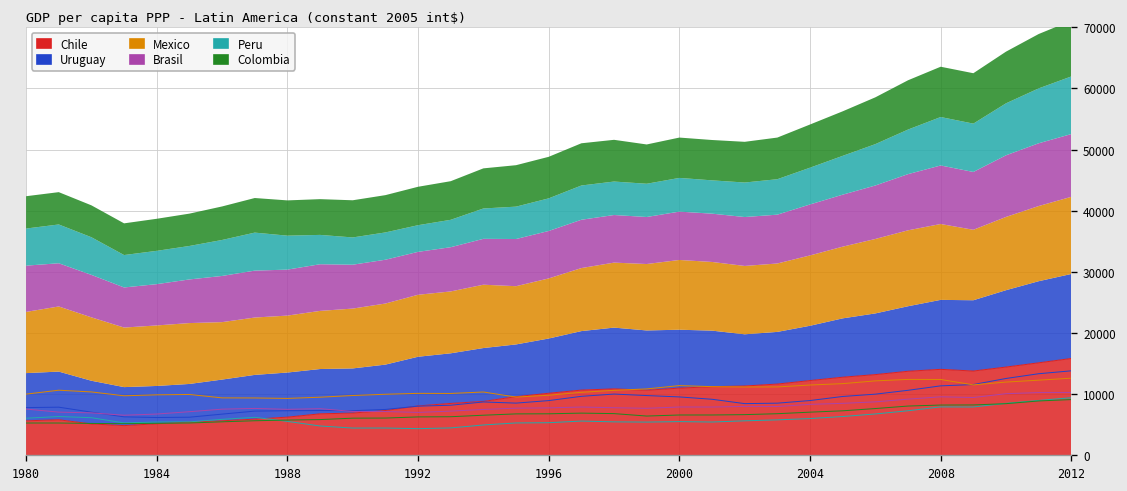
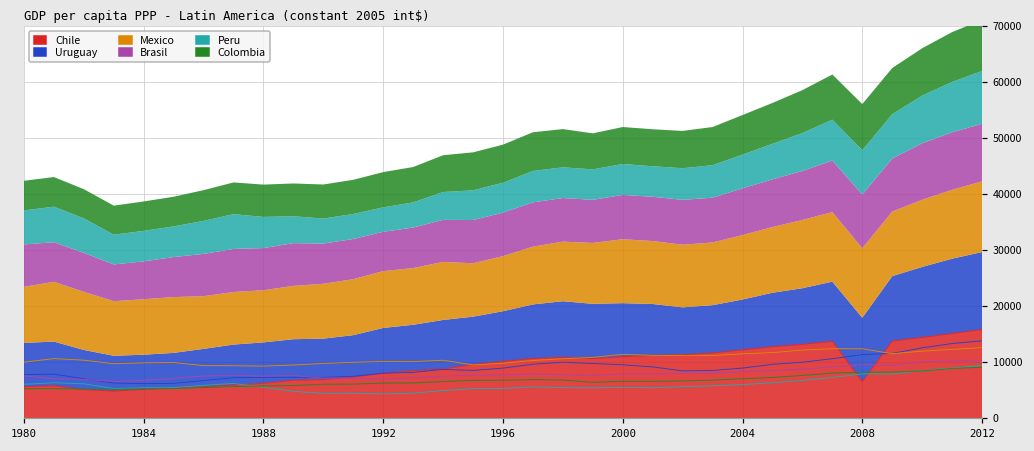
  {
    "Chile": {
      "2004": 12000,
-     "2008": 14000,
+     "2008": 7000,
      "2012": 16000
    }
  }
